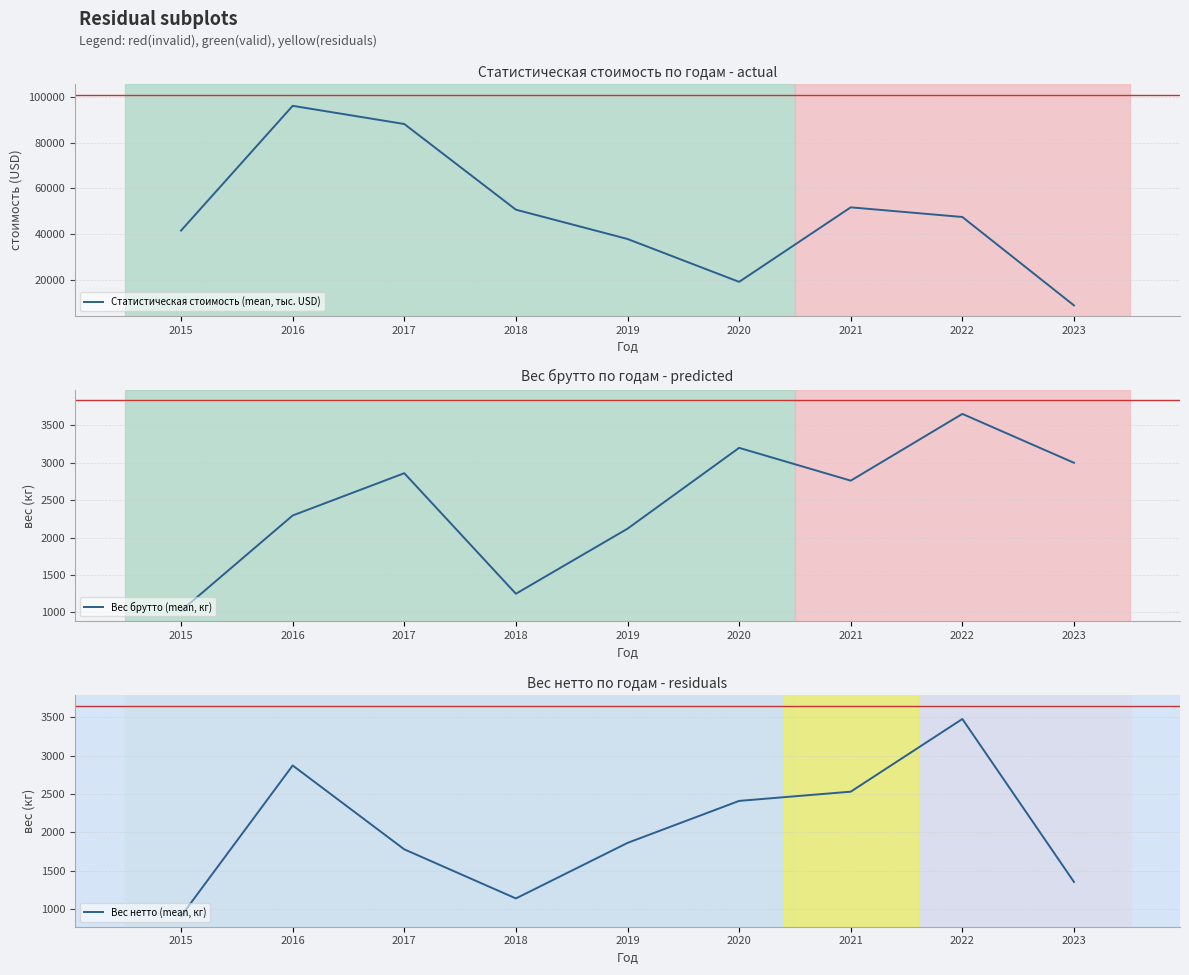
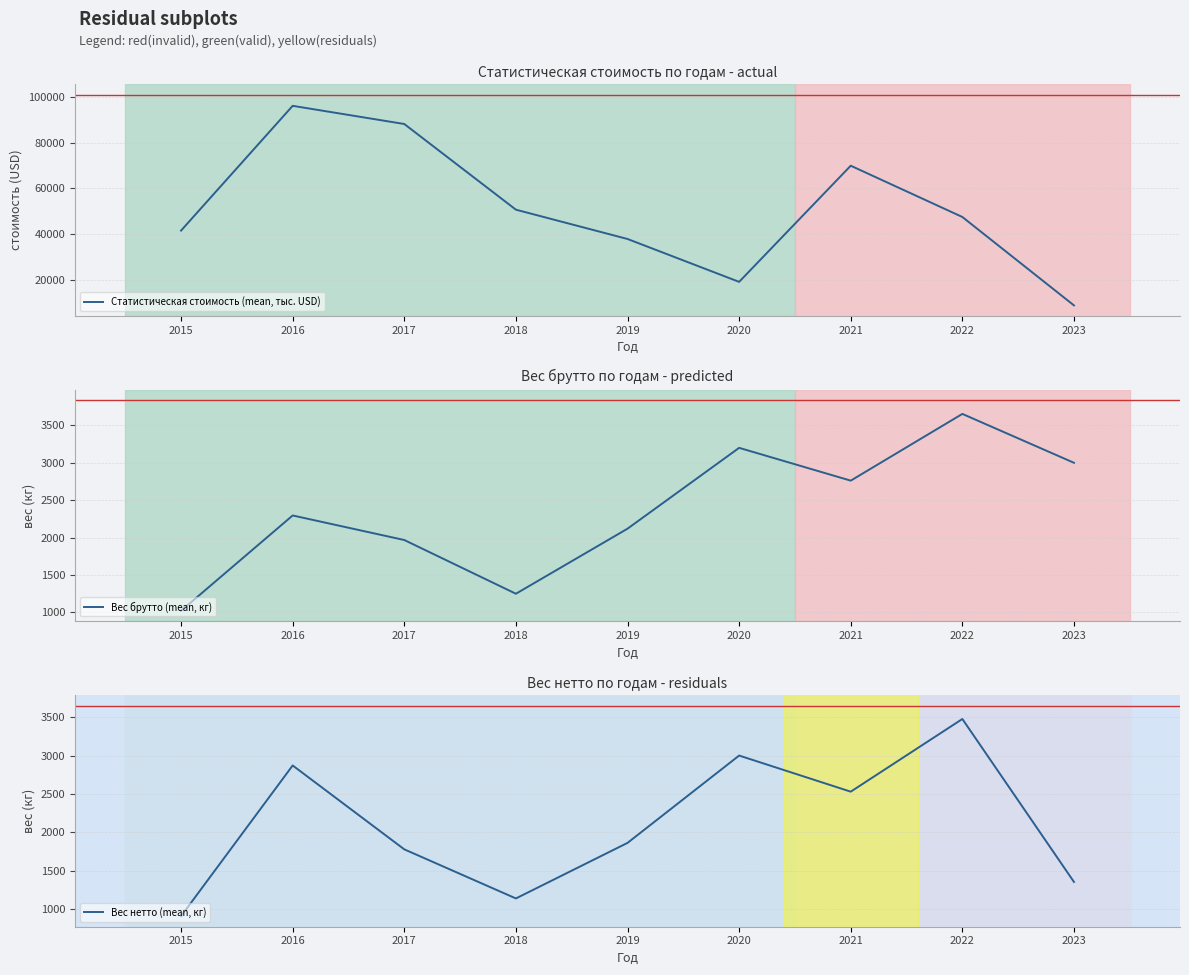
  {
    "Статистическая стоимость по годам - actual": {
      "2015": 42000,
      "2016": 96000,
      "2017": 88000,
      "2018": 51000,
      "2019": 38000,
      "2020": 19000,
-     "2021": 52000,
+     "2021": 70000,
      "2022": 47000,
      "2023": 9000
    },
    "Вес брутто по годам - predicted": {
      "2016": 2300,
-     "2017": 2900,
+     "2017": 2000,
      "2018": 1200,
      "2019": 2100,
      "2020": 3200,
      "2021": 2800,
      "2022": 3700,
      "2023": 3000
    },
    "Вес нетто по годам - residuals": {
      "2016": 2900,
      "2017": 1800,
      "2018": 1100,
      "2019": 1900,
-     "2020": 2400,
+     "2020": 3000,
      "2021": 2500,
      "2022": 3500,
      "2023": 1400
    }
  }
